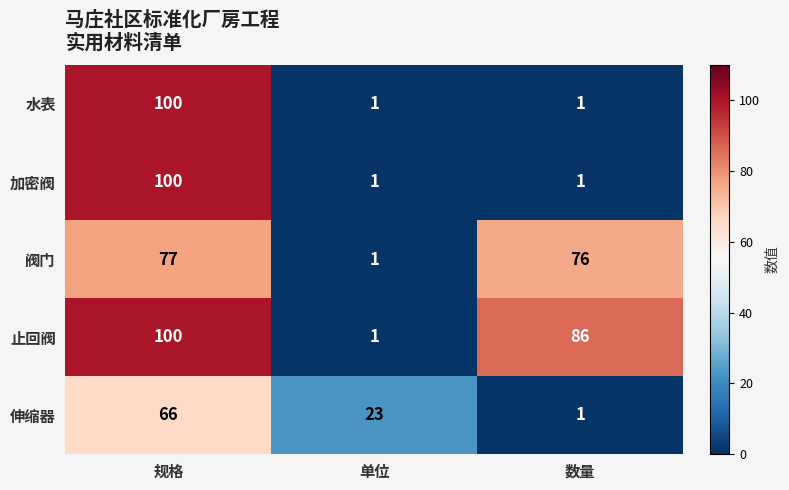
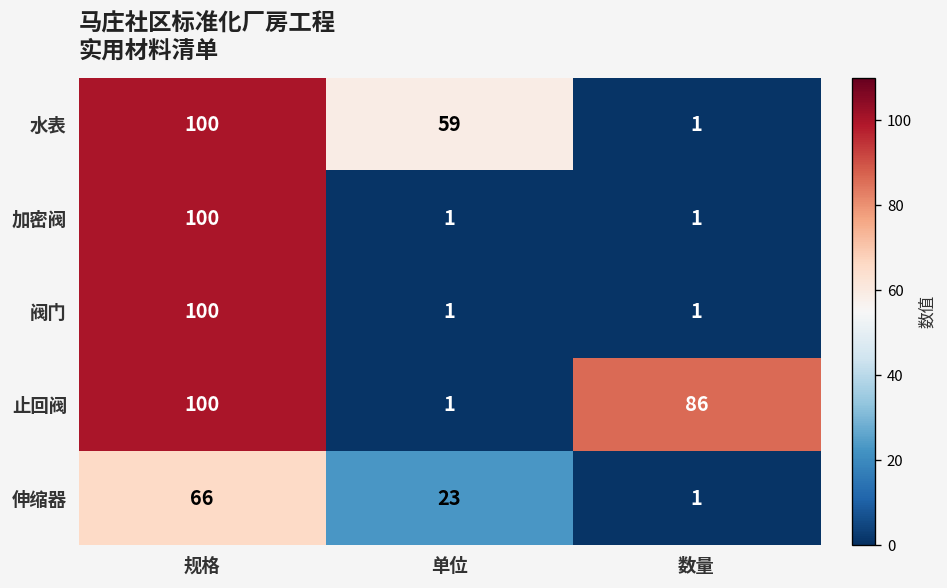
  {
    "水表": {
      "规格": 100,
-     "单位": 1,
+     "单位": 59,
      "数量": 1
    },
    "加密阀": {
      "规格": 100,
      "单位": 1,
      "数量": 1
    },
    "阀门": {
-     "规格": 77,
+     "规格": 100,
      "单位": 1,
-     "数量": 76
+     "数量": 1
    },
    "止回阀": {
      "规格": 100,
      "单位": 1,
      "数量": 86
    },
    "伸缩器": {
      "规格": 66,
      "单位": 23,
      "数量": 1
    }
  }
